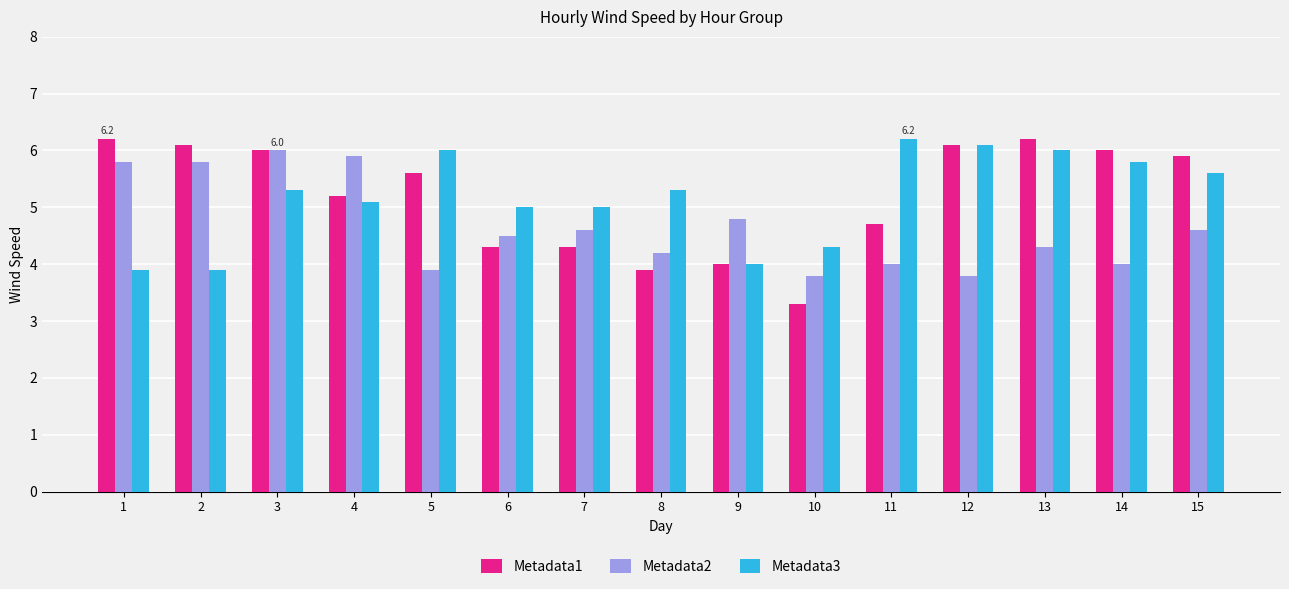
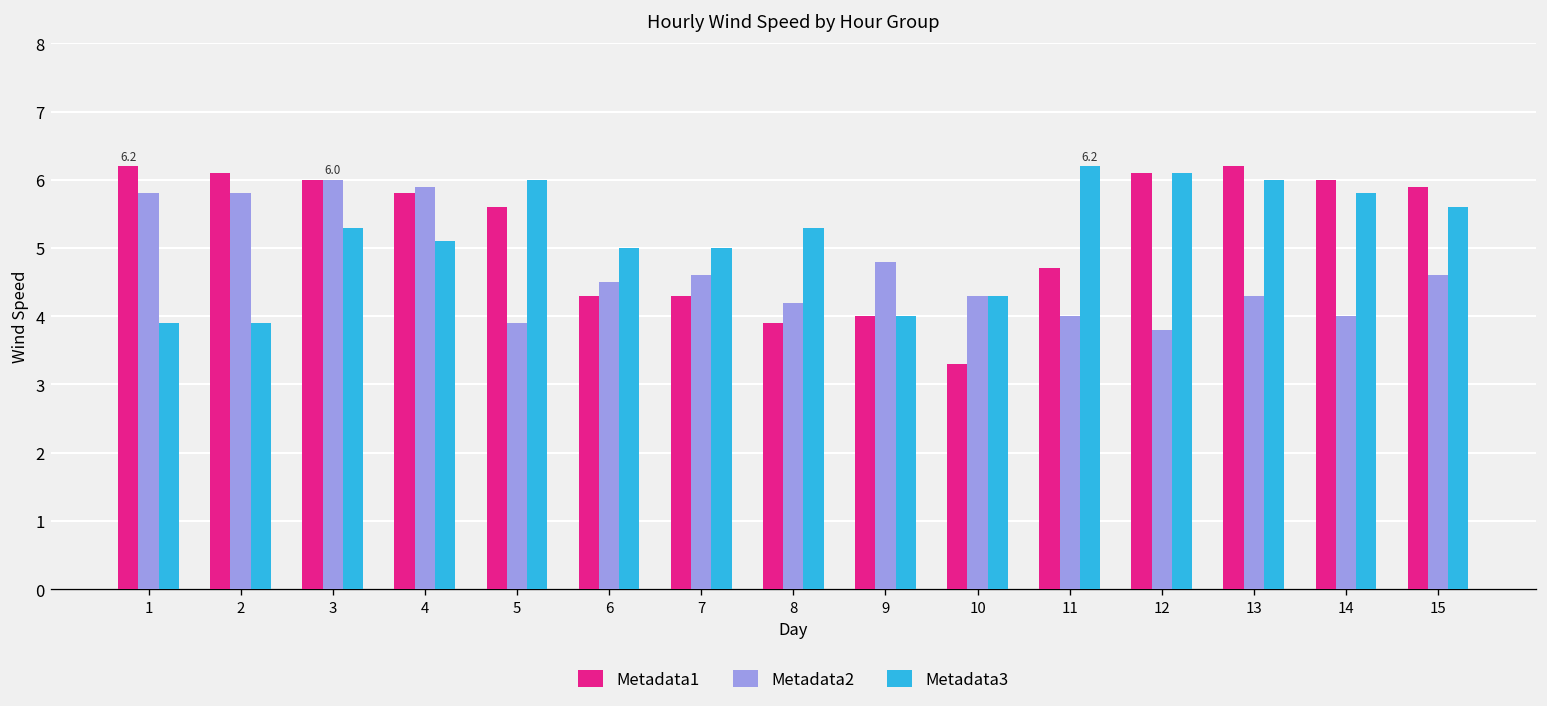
  {
    "Metadata1": {
      "2": 6.1,
-     "4": 5.2,
+     "4": 5.8,
      "5": 5.6,
      "6": 4.3,
      "7": 4.3,
      "8": 3.9,
      "9": 4.0,
      "10": 3.3,
      "11": 4.7,
      "12": 6.1,
      "13": 6.2,
      "14": 6.0,
      "15": 5.9
    },
    "Metadata2": {
      "1": 5.8,
      "2": 5.8,
      "4": 5.9,
      "5": 3.9,
      "6": 4.5,
      "7": 4.6,
      "8": 4.2,
      "9": 4.8,
-     "10": 3.8,
+     "10": 4.3,
      "11": 4.0,
      "12": 3.8,
      "13": 4.3,
      "14": 4.0,
      "15": 4.6
    },
    "Metadata3": {
      "11": 6.2
    }
  }
